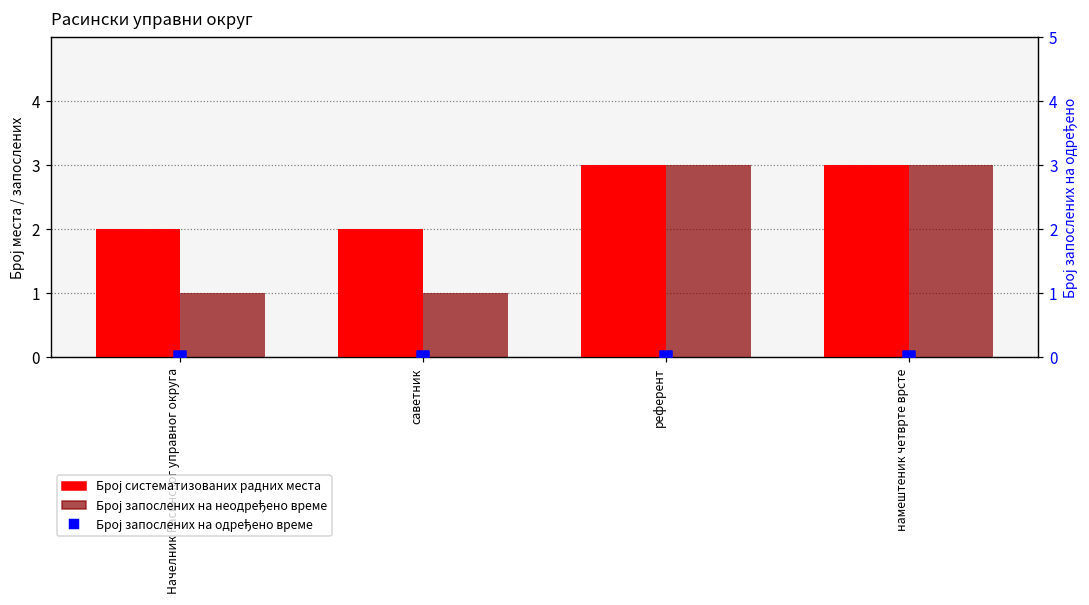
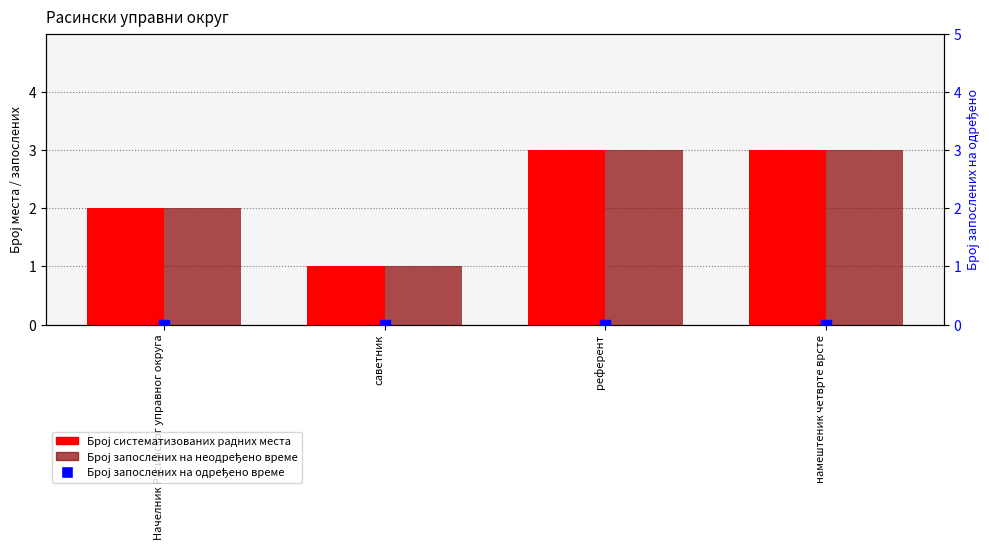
  {
    "Број систематизованих радних места": {
      "Начелник Расинског управног округа": 2,
-     "саветник": 2,
+     "саветник": 1,
      "референт": 3,
      "намештеник четврте врсте": 3
    },
    "Број запослених на неодређено време": {
-     "Начелник Расинског управног округа": 1,
+     "Начелник Расинског управног округа": 2,
      "саветник": 1,
      "референт": 3,
      "намештеник четврте врсте": 3
    }
  }
